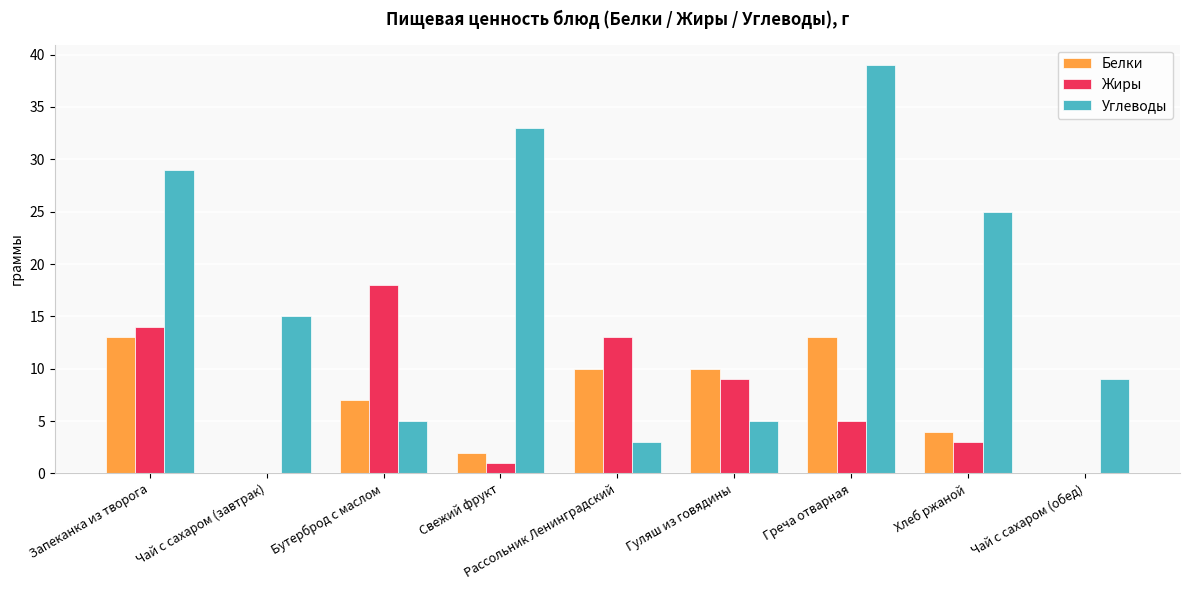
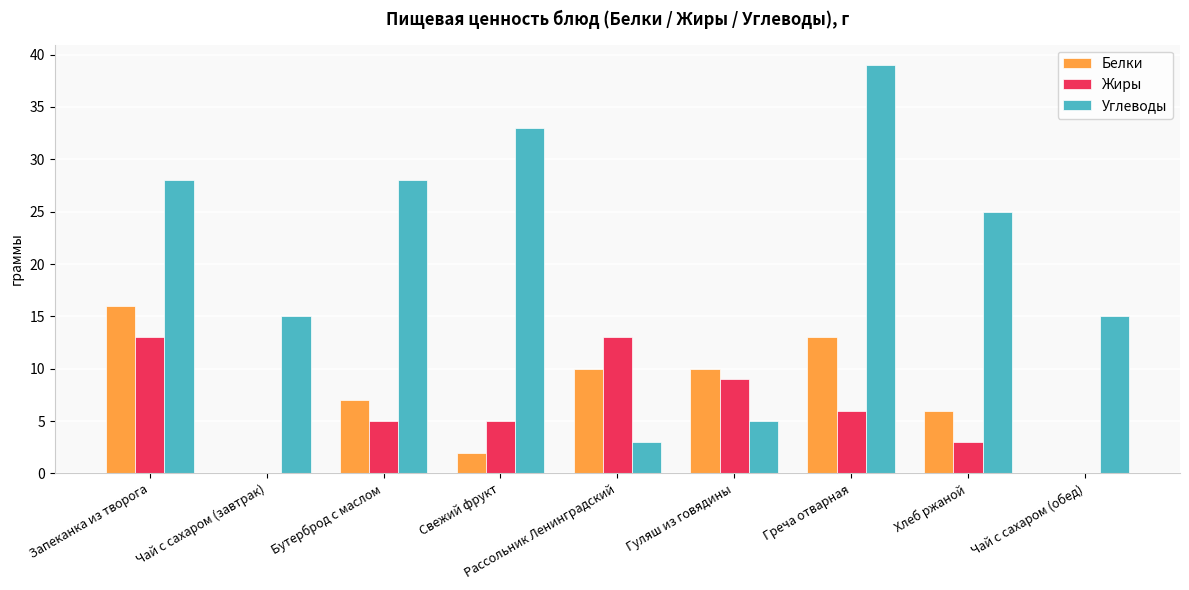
  {
    "Белки": {
-     "Запеканка из творога": 13,
+     "Запеканка из творога": 16,
      "Чай с сахаром (завтрак)": 0,
      "Бутерброд с маслом": 7,
      "Свежий фрукт": 2,
      "Рассольник Ленинградский": 10,
      "Гуляш из говядины": 10,
      "Греча отварная": 13,
-     "Хлеб ржаной": 4,
+     "Хлеб ржаной": 6,
      "Чай с сахаром (обед)": 0
    },
    "Жиры": {
-     "Запеканка из творога": 14,
+     "Запеканка из творога": 13,
      "Чай с сахаром (завтрак)": 0,
-     "Бутерброд с маслом": 18,
-     "Свежий фрукт": 1,
+     "Бутерброд с маслом": 5,
+     "Свежий фрукт": 5,
      "Рассольник Ленинградский": 13,
      "Гуляш из говядины": 9,
-     "Греча отварная": 5,
+     "Греча отварная": 6,
      "Хлеб ржаной": 3,
      "Чай с сахаром (обед)": 0
    },
    "Углеводы": {
-     "Запеканка из творога": 29,
+     "Запеканка из творога": 28,
      "Чай с сахаром (завтрак)": 15,
-     "Бутерброд с маслом": 5,
+     "Бутерброд с маслом": 28,
      "Свежий фрукт": 33,
      "Рассольник Ленинградский": 3,
      "Гуляш из говядины": 5,
      "Греча отварная": 39,
      "Хлеб ржаной": 25,
-     "Чай с сахаром (обед)": 9
+     "Чай с сахаром (обед)": 15
    }
  }
